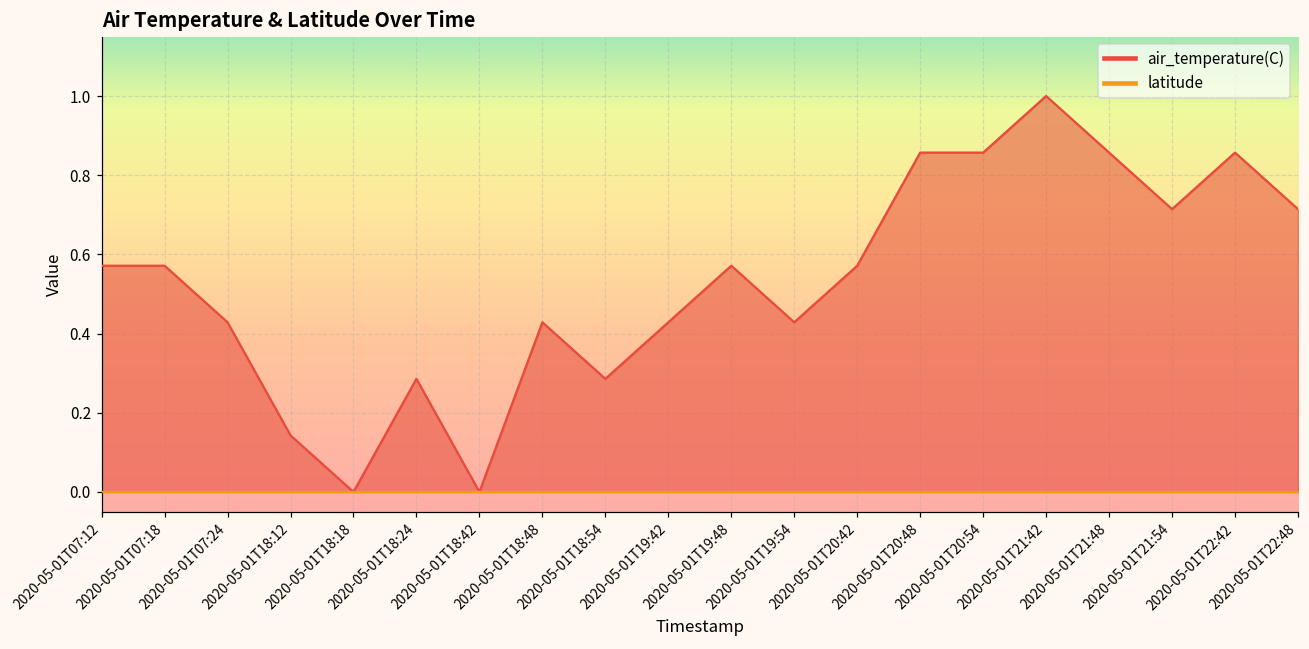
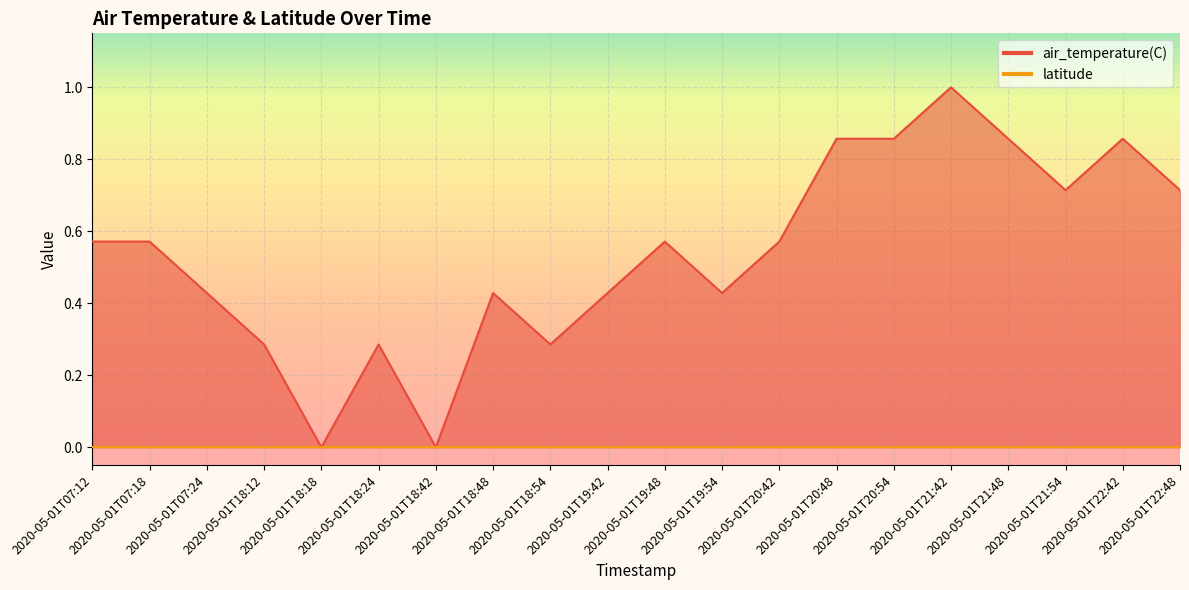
  {
    "air_temperature(C)": {
      "2020-05-01T07:12": 0.57,
      "2020-05-01T07:18": 0.57,
      "2020-05-01T07:24": 0.43,
-     "2020-05-01T18:12": 0.14,
+     "2020-05-01T18:12": 0.29,
      "2020-05-01T18:24": 0.29,
      "2020-05-01T18:48": 0.43,
      "2020-05-01T18:54": 0.29,
      "2020-05-01T19:42": 0.43,
      "2020-05-01T19:48": 0.57,
      "2020-05-01T19:54": 0.43,
      "2020-05-01T20:42": 0.57,
      "2020-05-01T20:48": 0.86,
      "2020-05-01T20:54": 0.86,
      "2020-05-01T21:42": 1.00,
      "2020-05-01T21:48": 0.86,
      "2020-05-01T21:54": 0.71,
      "2020-05-01T22:42": 0.86,
      "2020-05-01T22:48": 0.71
    },
    "latitude": {
      "2020-05-01T07:12": 0.00,
      "2020-05-01T07:18": 0.00,
      "2020-05-01T07:24": 0.00,
      "2020-05-01T18:12": 0.00,
      "2020-05-01T18:24": 0.00,
      "2020-05-01T18:48": 0.00,
      "2020-05-01T18:54": 0.00,
      "2020-05-01T19:42": 0.00,
      "2020-05-01T19:48": 0.00,
      "2020-05-01T19:54": 0.00,
      "2020-05-01T20:42": 0.00,
      "2020-05-01T20:48": 0.00,
      "2020-05-01T20:54": 0.00,
      "2020-05-01T21:42": 0.00,
      "2020-05-01T21:48": 0.00,
      "2020-05-01T21:54": 0.00,
      "2020-05-01T22:42": 0.00,
      "2020-05-01T22:48": 0.00
    }
  }
